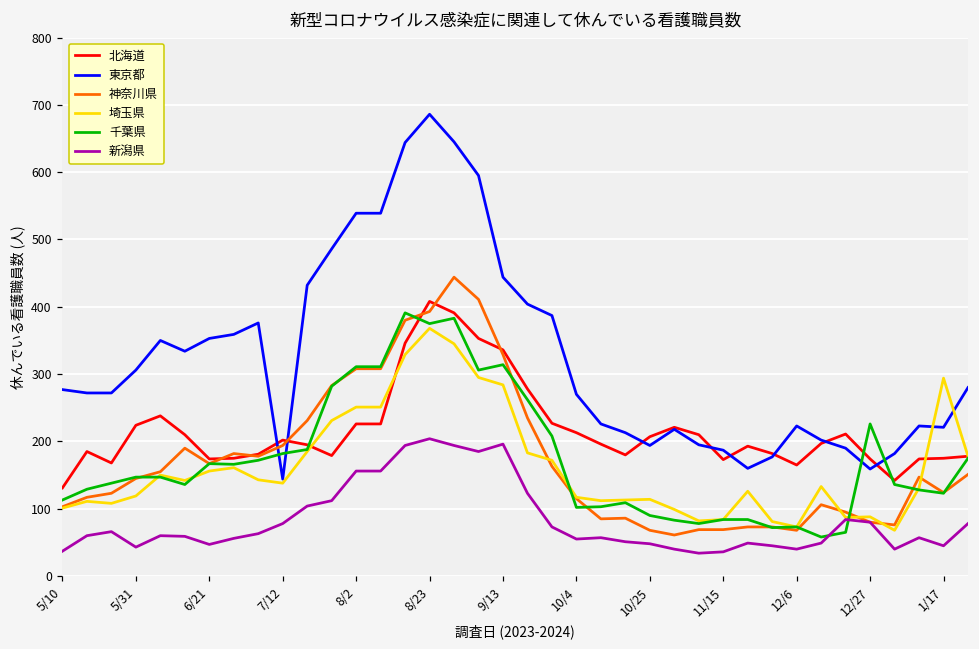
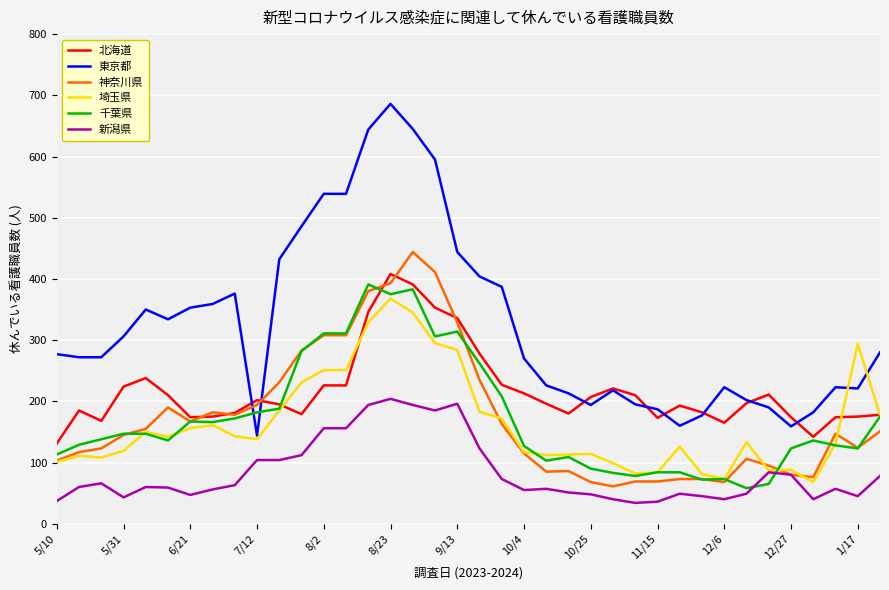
  {
    "北海道": {
      "5/10": 130,
      "5/31": 220,
      "6/21": 170,
      "7/12": 200,
      "8/2": 230,
      "8/23": 410,
      "9/13": 340,
      "10/4": 210,
      "10/25": 210,
      "11/15": 170,
      "12/6": 170,
      "12/27": 170,
      "1/17": 180
    },
    "東京都": {
      "5/10": 280,
      "5/31": 310,
      "6/21": 350,
      "7/12": 140,
      "8/2": 540,
      "8/23": 690,
      "9/13": 440,
      "10/4": 270,
      "10/25": 190,
      "11/15": 190,
      "12/6": 220,
      "12/27": 160,
      "1/17": 220
    },
    "神奈川県": {
      "7/12": 190,
      "8/23": 390,
      "9/13": 330,
      "10/25": 70,
      "11/15": 70,
      "12/6": 70
    },
    "埼玉県": {
      "5/31": 120,
      "6/21": 160,
      "7/12": 140,
      "8/2": 250,
      "8/23": 370,
      "9/13": 280,
      "10/25": 110,
      "12/27": 90,
      "1/17": 290
    },
    "千葉県": {
      "5/10": 110,
      "7/12": 180,
      "8/23": 380,
      "9/13": 310,
-     "10/4": 100,
+     "10/4": 130,
      "10/25": 90,
-     "12/27": 230
+     "12/27": 120
    },
    "新潟県": {
      "5/10": 40,
      "5/31": 40,
      "6/21": 50,
-     "7/12": 80,
+     "7/12": 100,
      "8/2": 160,
      "8/23": 200,
      "9/13": 200,
      "10/4": 60,
      "10/25": 50,
      "11/15": 40,
      "12/6": 40,
      "1/17": 50
    }
  }
